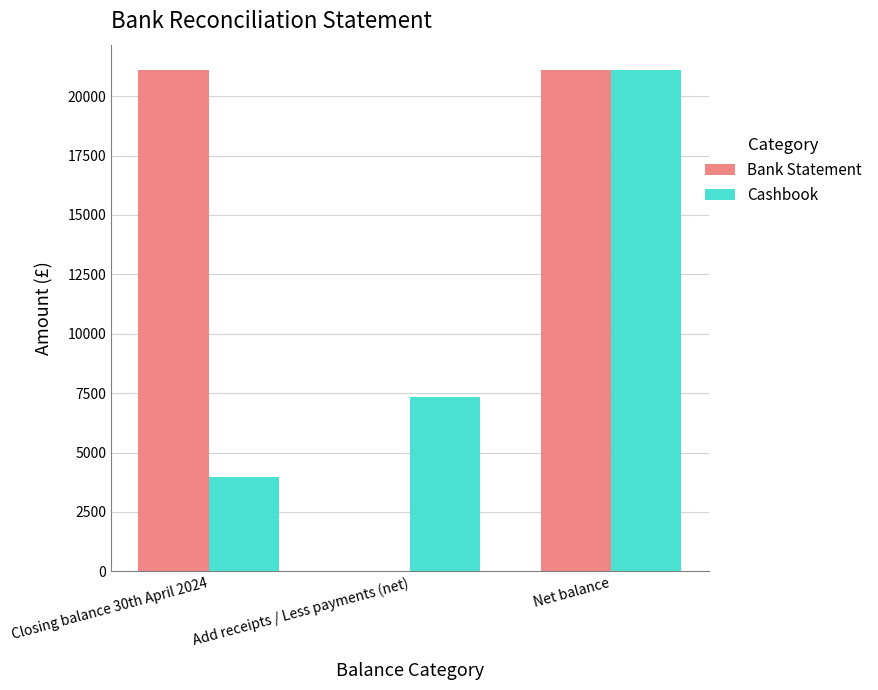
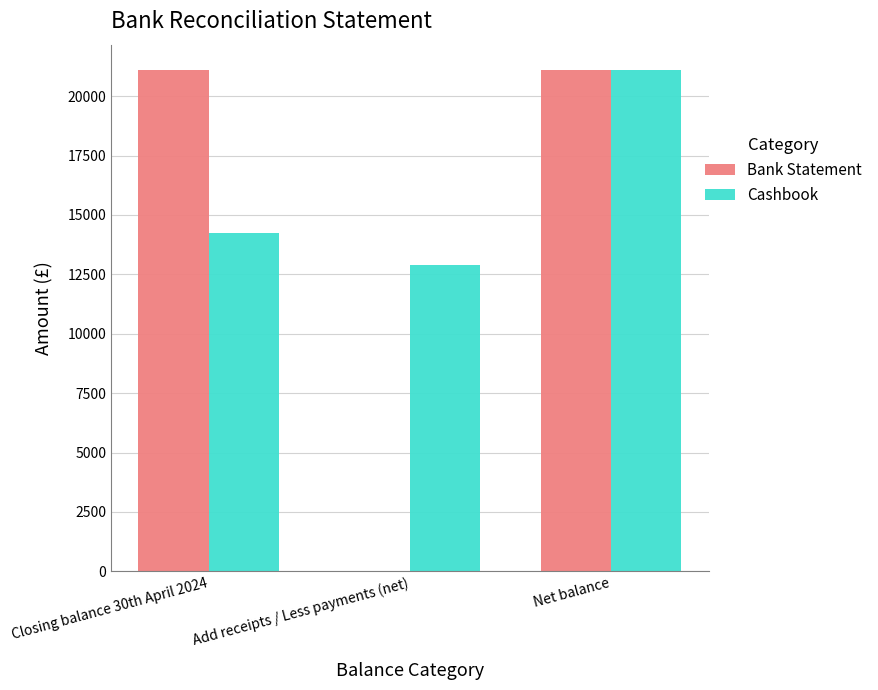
  {
    "Bank Statement": {
      "Closing balance 30th April 2024": 21100,
      "Add receipts / Less payments (net)": 0,
      "Net balance": 21100
    },
    "Cashbook": {
-     "Closing balance 30th April 2024": 4000,
-     "Add receipts / Less payments (net)": 7300,
+     "Closing balance 30th April 2024": 14300,
+     "Add receipts / Less payments (net)": 12900,
      "Net balance": 21100
    }
  }
